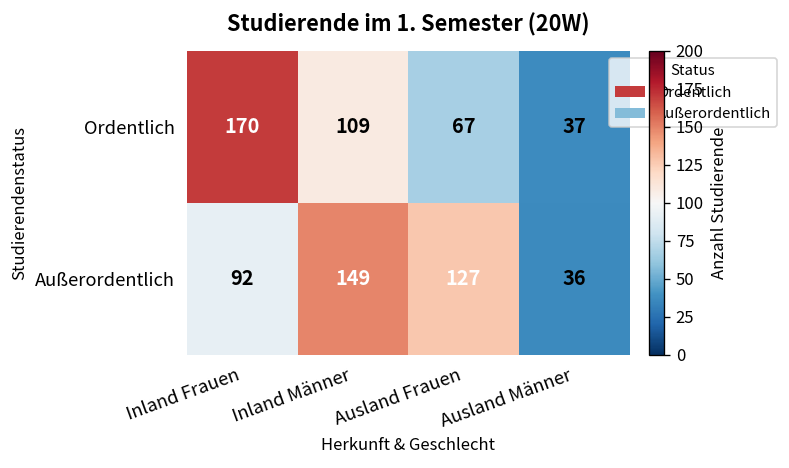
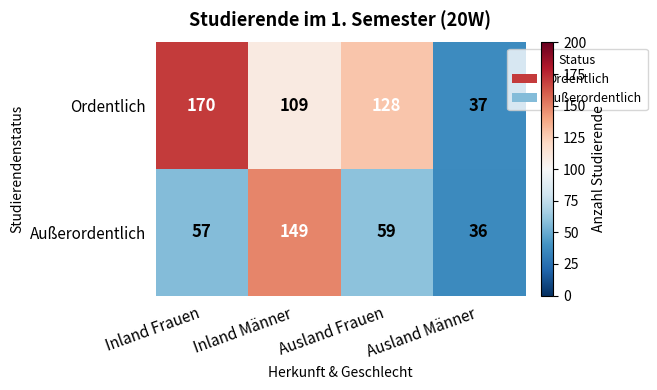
  {
    "Ordentlich": {
      "Inland Frauen": 170,
      "Inland Männer": 109,
-     "Ausland Frauen": 67,
+     "Ausland Frauen": 128,
      "Ausland Männer": 37
    },
    "Außerordentlich": {
-     "Inland Frauen": 92,
+     "Inland Frauen": 57,
      "Inland Männer": 149,
-     "Ausland Frauen": 127,
+     "Ausland Frauen": 59,
      "Ausland Männer": 36
    }
  }
